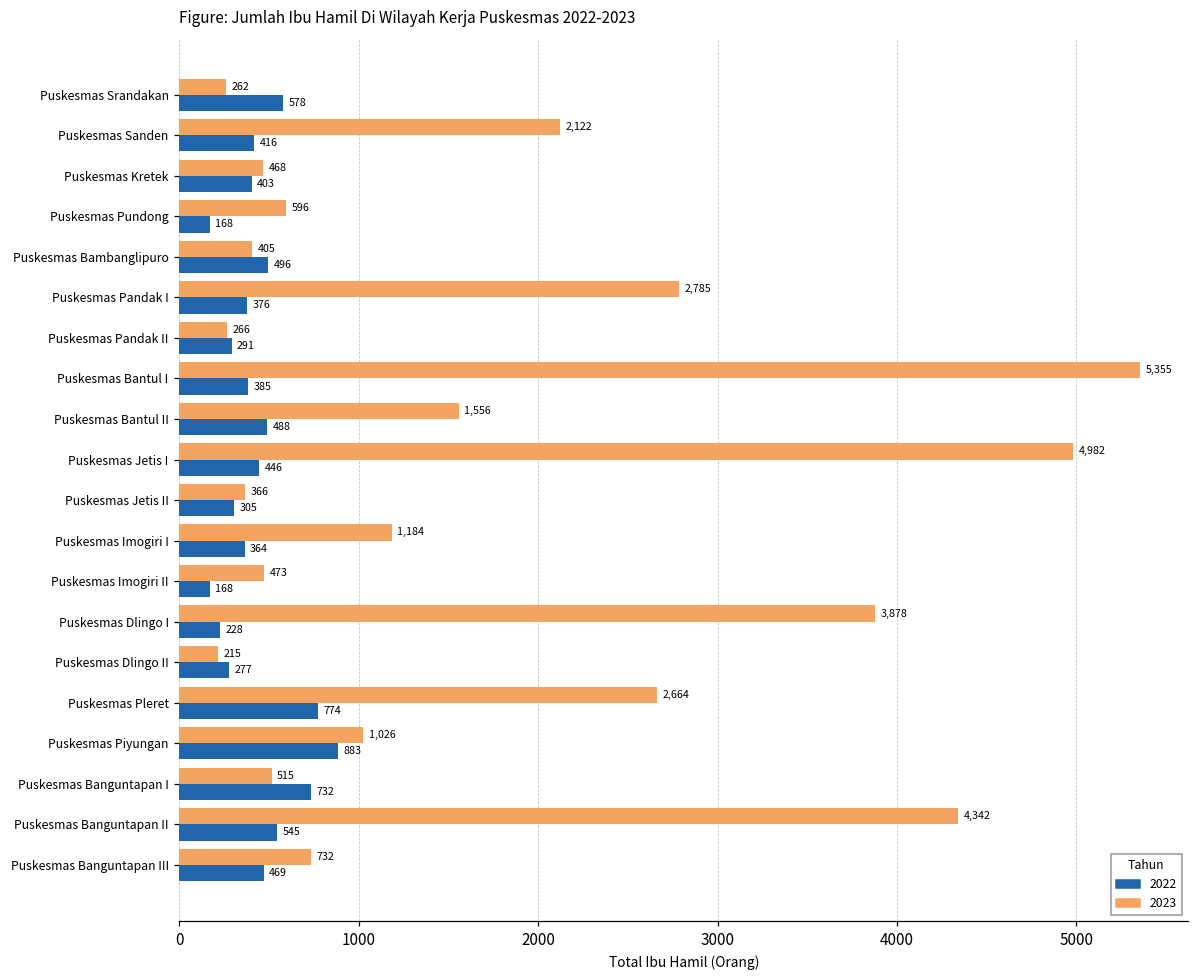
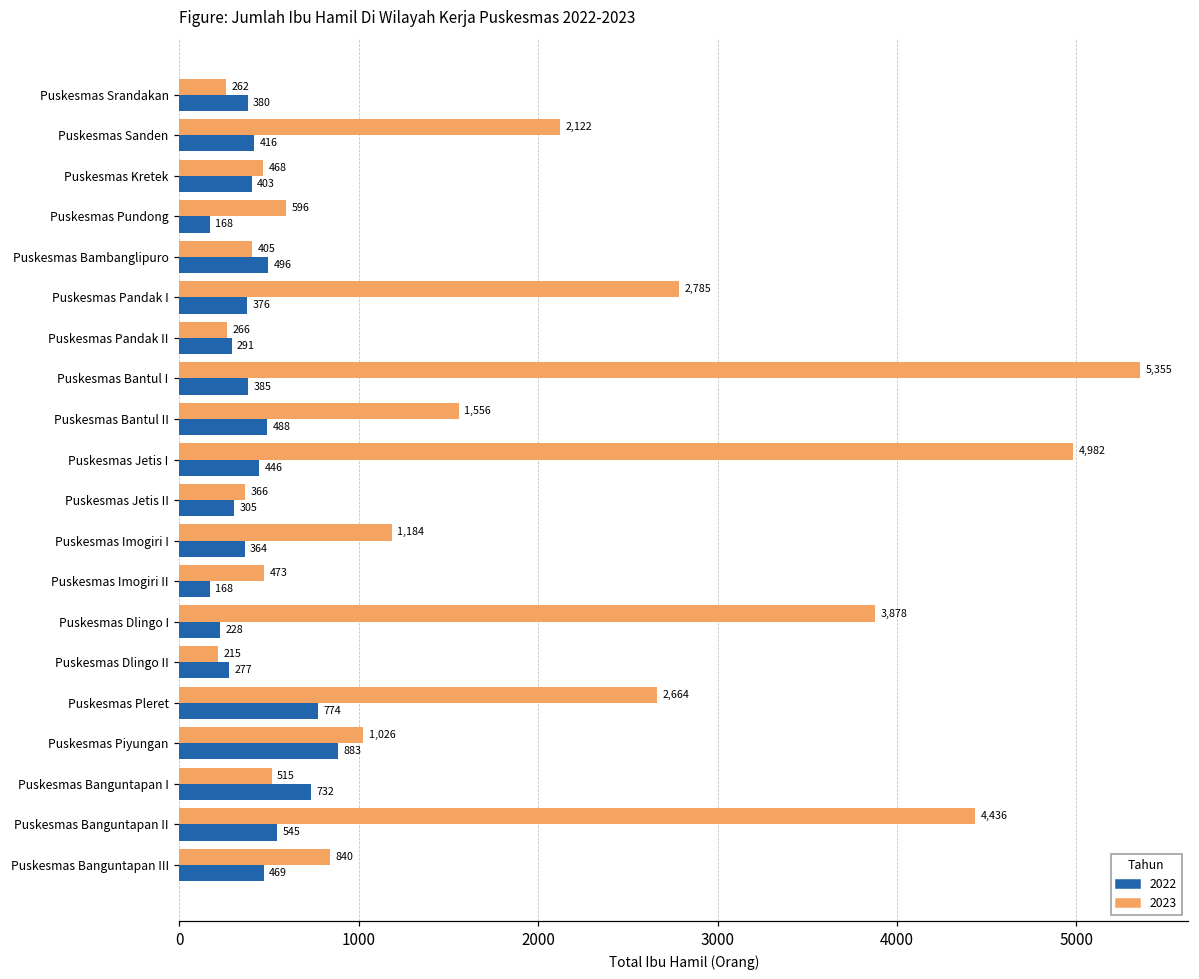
  {
    "2022": {
-     "Puskesmas Srandakan": "578",
+     "Puskesmas Srandakan": "380",
      "Puskesmas Sanden": "416",
      "Puskesmas Kretek": "403",
      "Puskesmas Pundong": "168",
      "Puskesmas Bambanglipuro": "496",
      "Puskesmas Pandak I": "376",
      "Puskesmas Pandak II": "291",
      "Puskesmas Bantul I": "385",
      "Puskesmas Bantul II": "488",
      "Puskesmas Jetis I": "446",
      "Puskesmas Jetis II": "305",
      "Puskesmas Imogiri I": "364",
      "Puskesmas Imogiri II": "168",
      "Puskesmas Dlingo I": "228",
      "Puskesmas Dlingo II": "277",
      "Puskesmas Pleret": "774",
      "Puskesmas Piyungan": "883",
      "Puskesmas Banguntapan I": "732",
      "Puskesmas Banguntapan II": "545",
      "Puskesmas Banguntapan III": "469"
    },
    "2023": {
      "Puskesmas Srandakan": "262",
      "Puskesmas Sanden": "2,122",
      "Puskesmas Kretek": "468",
      "Puskesmas Pundong": "596",
      "Puskesmas Bambanglipuro": "405",
      "Puskesmas Pandak I": "2,785",
      "Puskesmas Pandak II": "266",
      "Puskesmas Bantul I": "5,355",
      "Puskesmas Bantul II": "1,556",
      "Puskesmas Jetis I": "4,982",
      "Puskesmas Jetis II": "366",
      "Puskesmas Imogiri I": "1,184",
      "Puskesmas Imogiri II": "473",
      "Puskesmas Dlingo I": "3,878",
      "Puskesmas Dlingo II": "215",
      "Puskesmas Pleret": "2,664",
      "Puskesmas Piyungan": "1,026",
      "Puskesmas Banguntapan I": "515",
-     "Puskesmas Banguntapan II": "4,342",
-     "Puskesmas Banguntapan III": "732"
+     "Puskesmas Banguntapan II": "4,436",
+     "Puskesmas Banguntapan III": "840"
    }
  }
